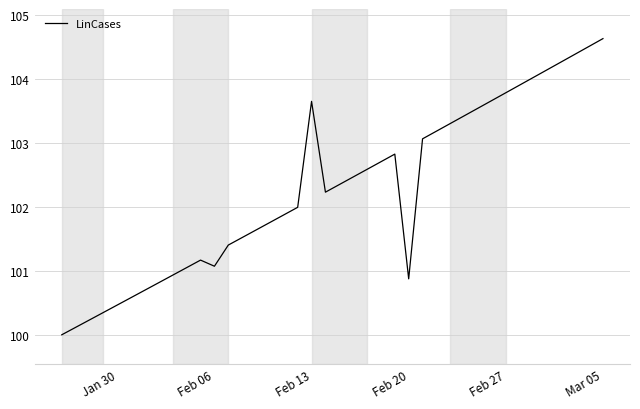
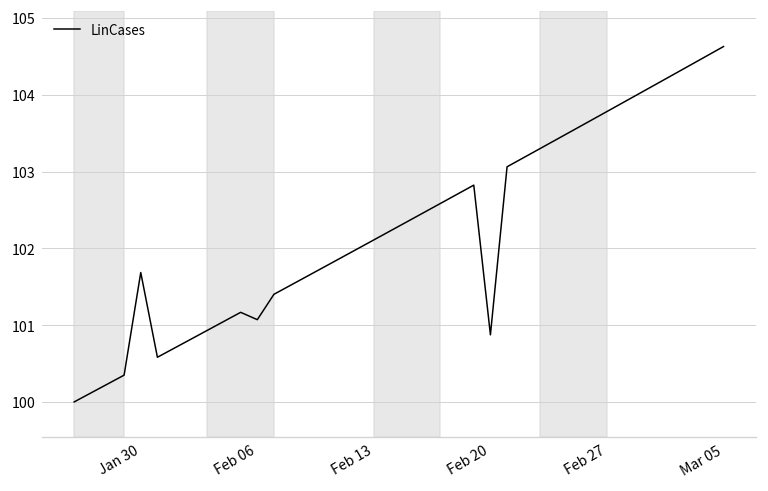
  {
-   "Jan 30": 100.5,
+   "Jan 30": 101.7,
    "Feb 06": 101.1,
-   "Feb 13": 103.6,
+   "Feb 13": 102.1,
    "Feb 20": 100.9,
    "Feb 27": 103.8,
    "Mar 05": 104.6
  }
